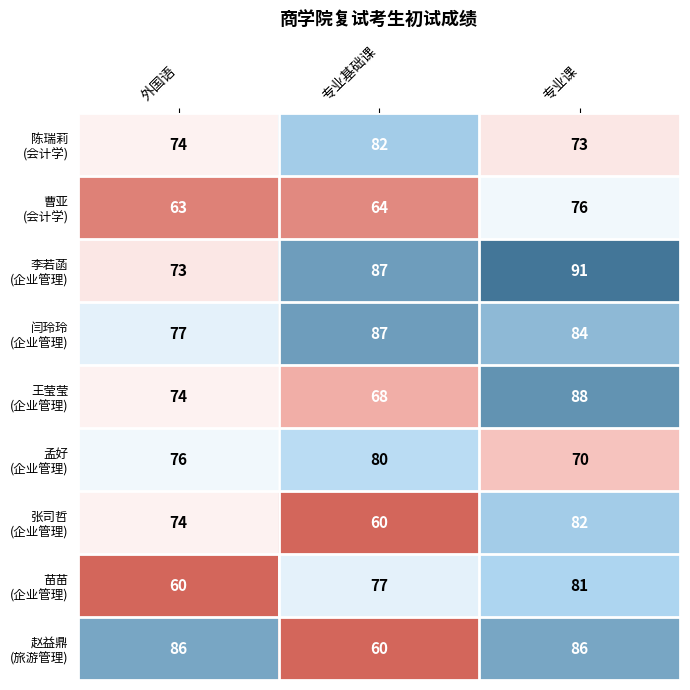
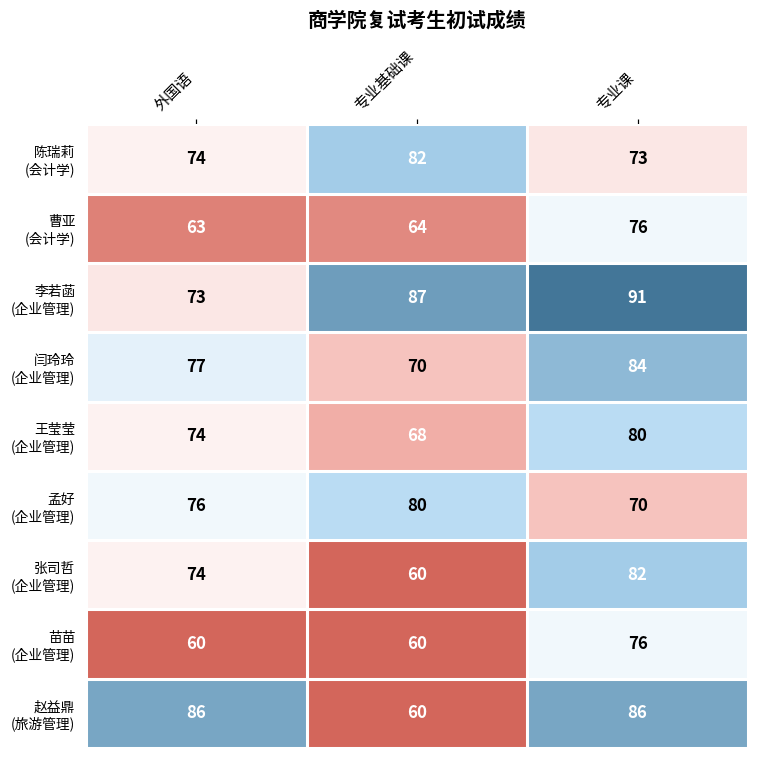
  {
    "陈瑞莉 (会计学)": {
      "外国语": 74,
      "专业基础课": 82,
      "专业课": 73
    },
    "曹亚 (会计学)": {
      "外国语": 63,
      "专业基础课": 64,
      "专业课": 76
    },
    "李若菡 (企业管理)": {
      "外国语": 73,
      "专业基础课": 87,
      "专业课": 91
    },
    "闫玲玲 (企业管理)": {
      "外国语": 77,
-     "专业基础课": 87,
+     "专业基础课": 70,
      "专业课": 84
    },
    "王莹莹 (企业管理)": {
      "外国语": 74,
      "专业基础课": 68,
-     "专业课": 88
+     "专业课": 80
    },
    "孟好 (企业管理)": {
      "外国语": 76,
      "专业基础课": 80,
      "专业课": 70
    },
    "张司哲 (企业管理)": {
      "外国语": 74,
      "专业基础课": 60,
      "专业课": 82
    },
    "苗苗 (企业管理)": {
      "外国语": 60,
-     "专业基础课": 77,
-     "专业课": 81
+     "专业基础课": 60,
+     "专业课": 76
    },
    "赵益鼎 (旅游管理)": {
      "外国语": 86,
      "专业基础课": 60,
      "专业课": 86
    }
  }
